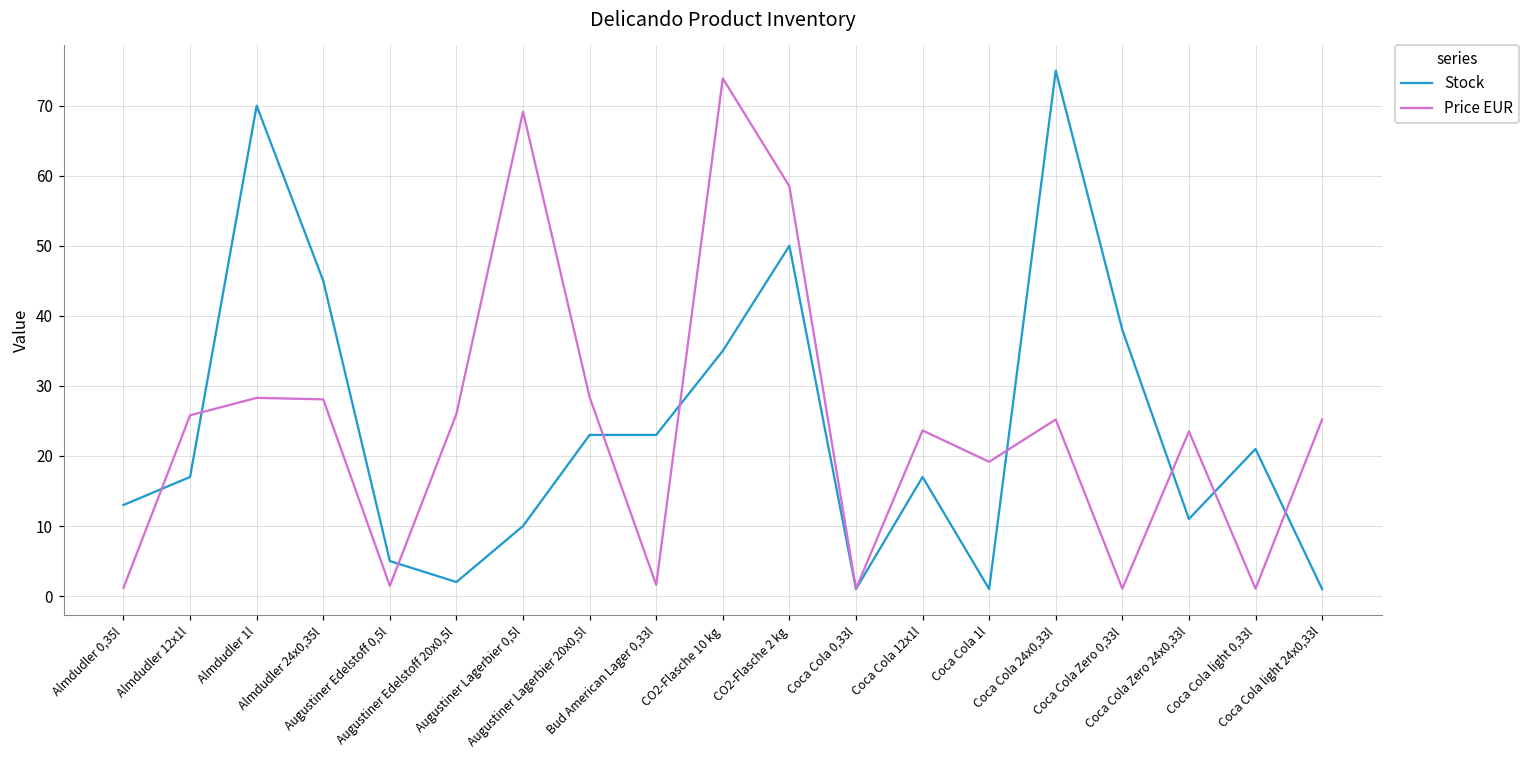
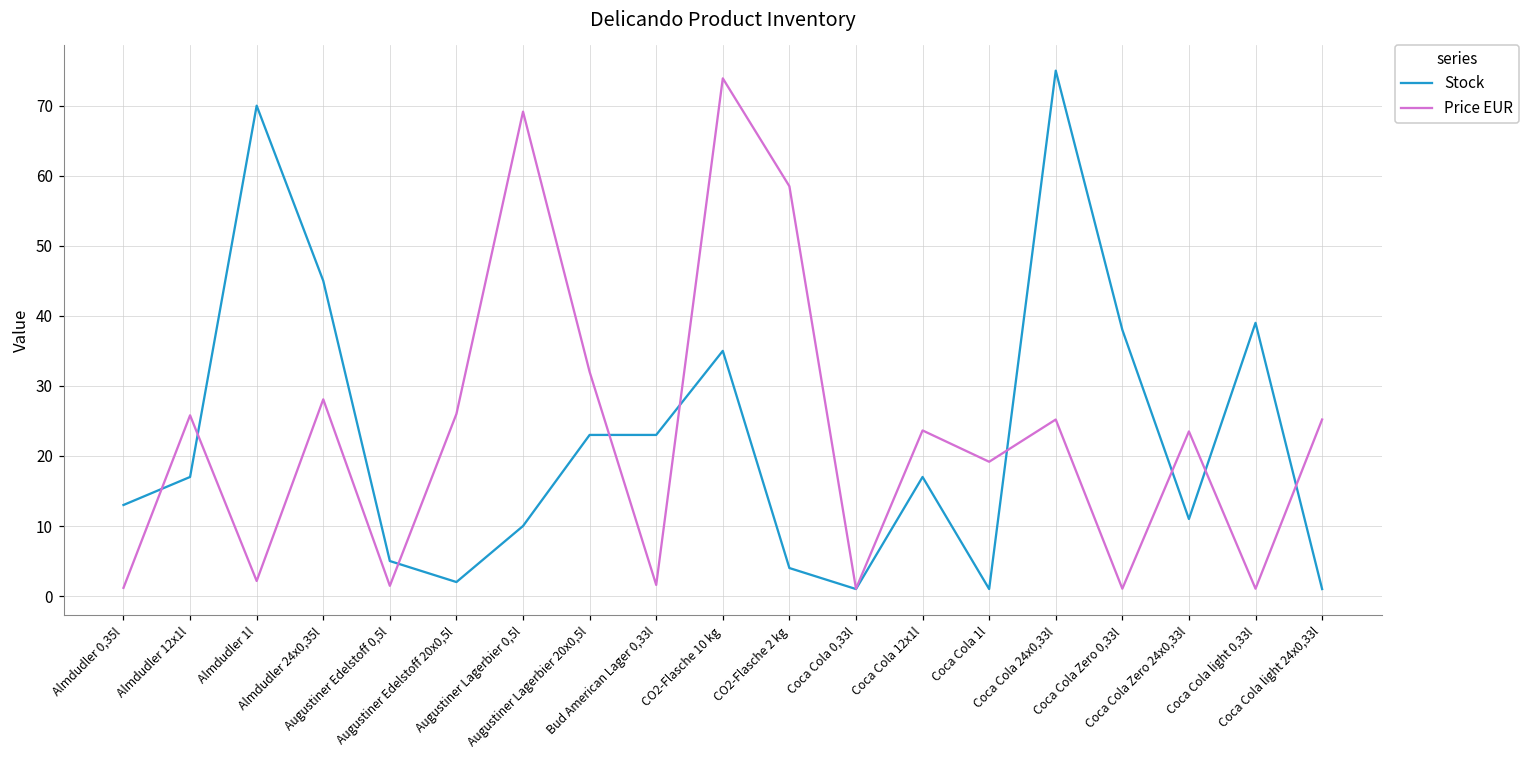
  {
    "Stock": {
      "Almdudler 0,35l": 13,
      "Almdudler 12x1l": 17,
      "Almdudler 1l": 70,
      "Almdudler 24x0,35l": 45,
      "Augustiner Edelstoff 0,5l": 5,
      "Augustiner Edelstoff 20x0,5l": 2,
      "Augustiner Lagerbier 0,5l": 10,
      "Augustiner Lagerbier 20x0,5l": 23,
      "Bud American Lager 0,33l": 23,
      "CO2-Flasche 10 kg": 35,
-     "CO2-Flasche 2 kg": 50,
+     "CO2-Flasche 2 kg": 4,
      "Coca Cola 12x1l": 17,
      "Coca Cola 1l": 1,
      "Coca Cola 24x0,33l": 75,
      "Coca Cola Zero 0,33l": 38,
      "Coca Cola Zero 24x0,33l": 11,
-     "Coca Cola light 0,33l": 21,
+     "Coca Cola light 0,33l": 39,
      "Coca Cola light 24x0,33l": 1
    },
    "Price EUR": {
      "Almdudler 0,35l": 1,
      "Almdudler 12x1l": 26,
-     "Almdudler 1l": 28,
+     "Almdudler 1l": 2,
      "Almdudler 24x0,35l": 28,
      "Augustiner Edelstoff 0,5l": 1,
      "Augustiner Edelstoff 20x0,5l": 26,
      "Augustiner Lagerbier 0,5l": 69,
-     "Augustiner Lagerbier 20x0,5l": 28,
+     "Augustiner Lagerbier 20x0,5l": 32,
      "Bud American Lager 0,33l": 2,
      "CO2-Flasche 10 kg": 74,
      "CO2-Flasche 2 kg": 59,
      "Coca Cola 12x1l": 24,
      "Coca Cola 1l": 19,
      "Coca Cola 24x0,33l": 25,
      "Coca Cola Zero 0,33l": 1,
      "Coca Cola Zero 24x0,33l": 24,
      "Coca Cola light 0,33l": 1,
      "Coca Cola light 24x0,33l": 25
    }
  }
